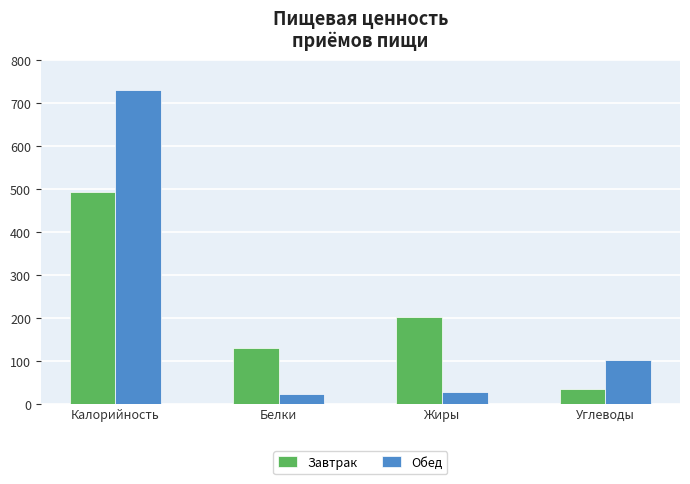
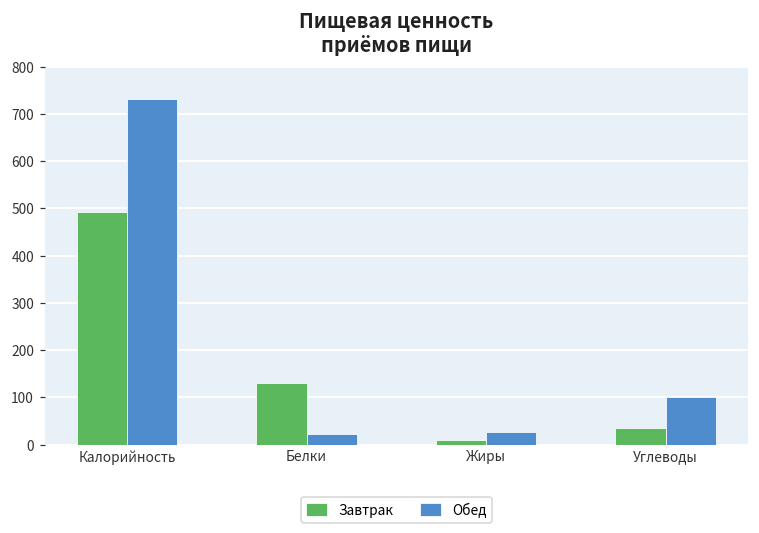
  {
    "Завтрак": {
      "Калорийность": 490,
      "Белки": 130,
-     "Жиры": 200,
+     "Жиры": 10,
      "Углеводы": 30
    },
    "Обед": {
      "Калорийность": 730,
      "Белки": 20,
      "Жиры": 30,
      "Углеводы": 100
    }
  }
